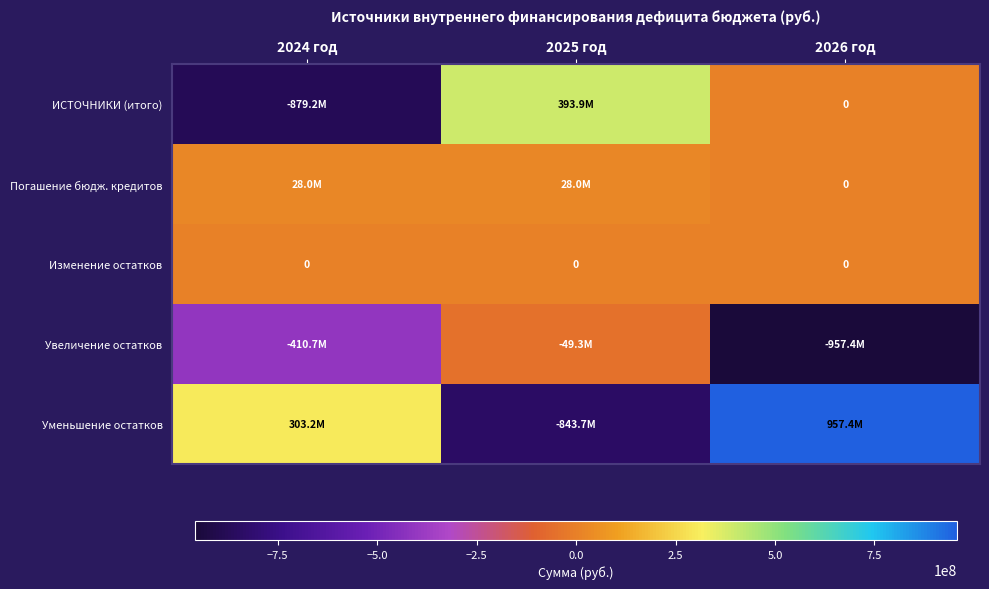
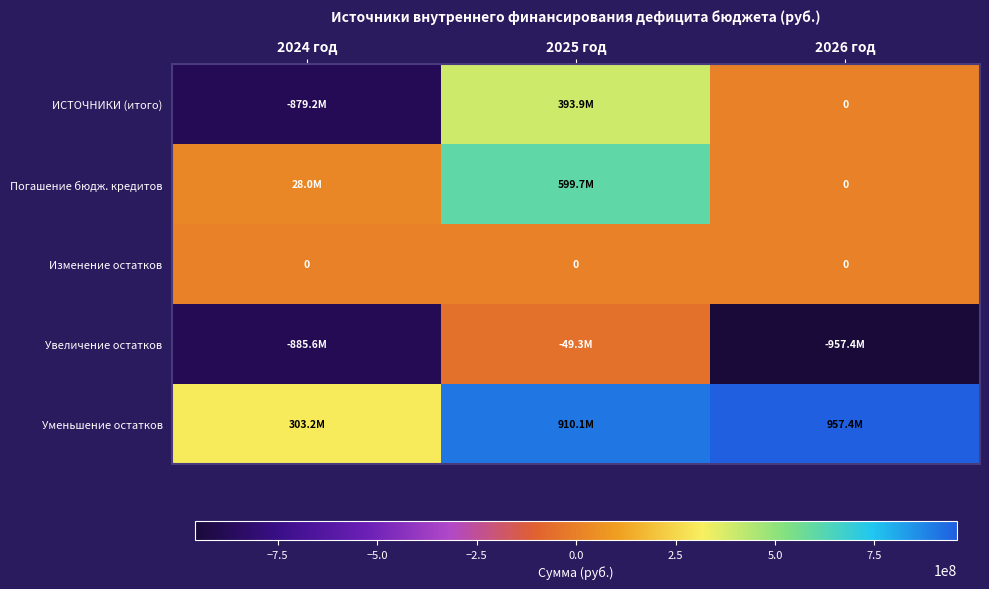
  {
    "ИСТОЧНИКИ (итого)": {
      "2024 год": "-879.2M",
      "2025 год": "393.9M",
      "2026 год": "0"
    },
    "Погашение бюдж. кредитов": {
      "2024 год": "28.0M",
-     "2025 год": "28.0M",
+     "2025 год": "599.7M",
      "2026 год": "0"
    },
    "Изменение остатков": {
      "2024 год": "0",
      "2025 год": "0",
      "2026 год": "0"
    },
    "Увеличение остатков": {
-     "2024 год": "-410.7M",
+     "2024 год": "-885.6M",
      "2025 год": "-49.3M",
      "2026 год": "-957.4M"
    },
    "Уменьшение остатков": {
      "2024 год": "303.2M",
-     "2025 год": "-843.7M",
+     "2025 год": "910.1M",
      "2026 год": "957.4M"
    }
  }
